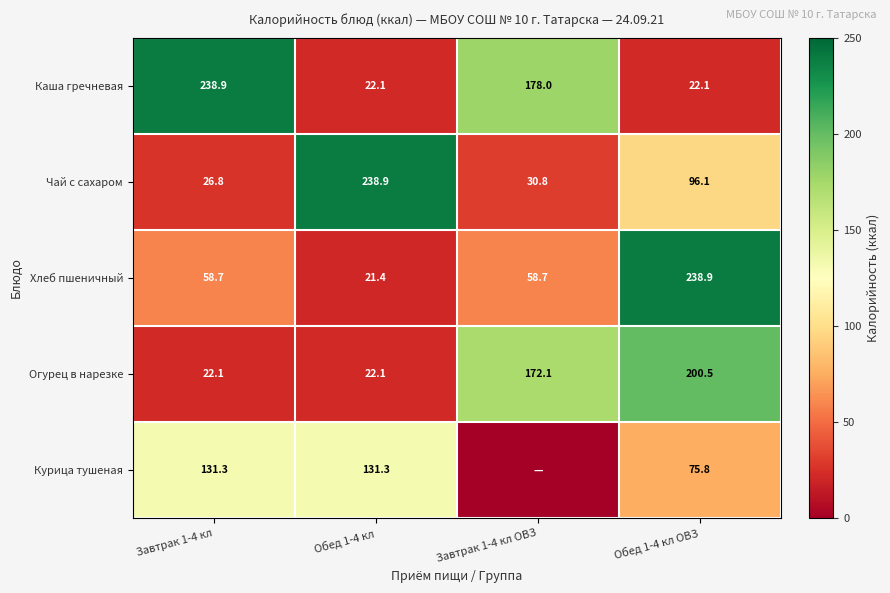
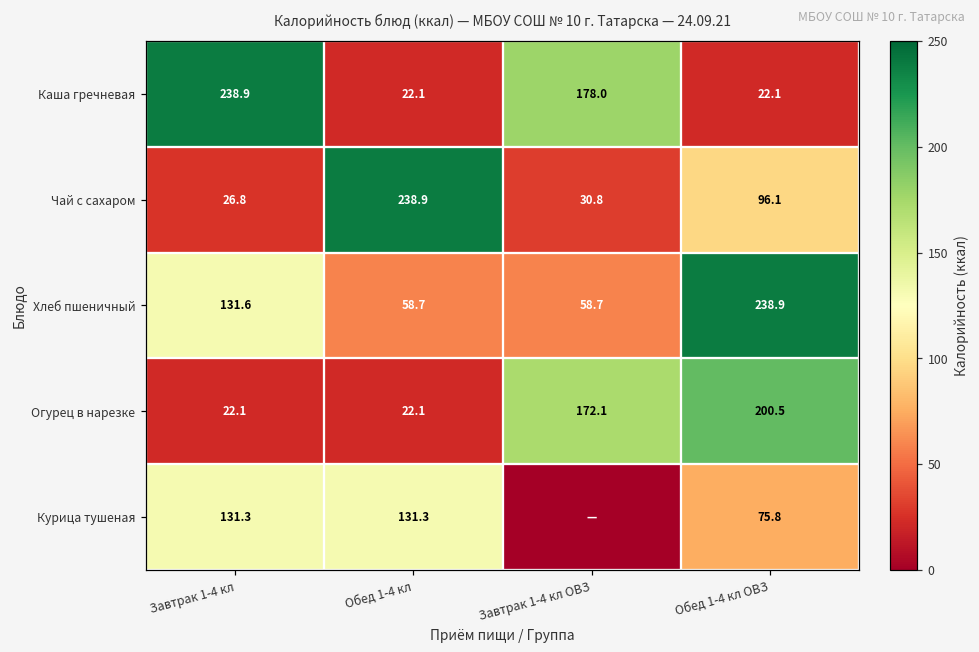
  {
    "Каша гречневая": {
      "Завтрак 1-4 кл": 238.9,
      "Обед 1-4 кл": 22.1,
      "Завтрак 1-4 кл ОВЗ": 178.0,
      "Обед 1-4 кл ОВЗ": 22.1
    },
    "Чай с сахаром": {
      "Завтрак 1-4 кл": 26.8,
      "Обед 1-4 кл": 238.9,
      "Завтрак 1-4 кл ОВЗ": 30.8,
      "Обед 1-4 кл ОВЗ": 96.1
    },
    "Хлеб пшеничный": {
-     "Завтрак 1-4 кл": 58.7,
-     "Обед 1-4 кл": 21.4,
+     "Завтрак 1-4 кл": 131.6,
+     "Обед 1-4 кл": 58.7,
      "Завтрак 1-4 кл ОВЗ": 58.7,
      "Обед 1-4 кл ОВЗ": 238.9
    },
    "Огурец в нарезке": {
      "Завтрак 1-4 кл": 22.1,
      "Обед 1-4 кл": 22.1,
      "Завтрак 1-4 кл ОВЗ": 172.1,
      "Обед 1-4 кл ОВЗ": 200.5
    },
    "Курица тушеная": {
      "Завтрак 1-4 кл": 131.3,
      "Обед 1-4 кл": 131.3,
      "Обед 1-4 кл ОВЗ": 75.8
    }
  }
